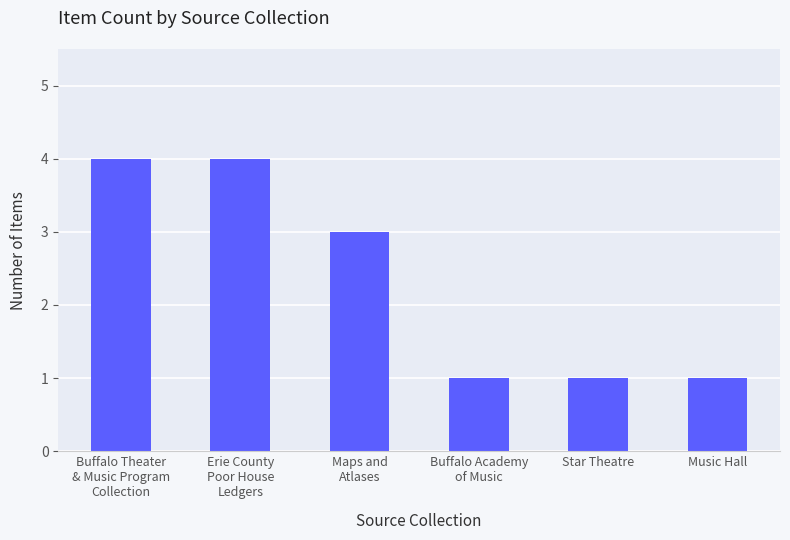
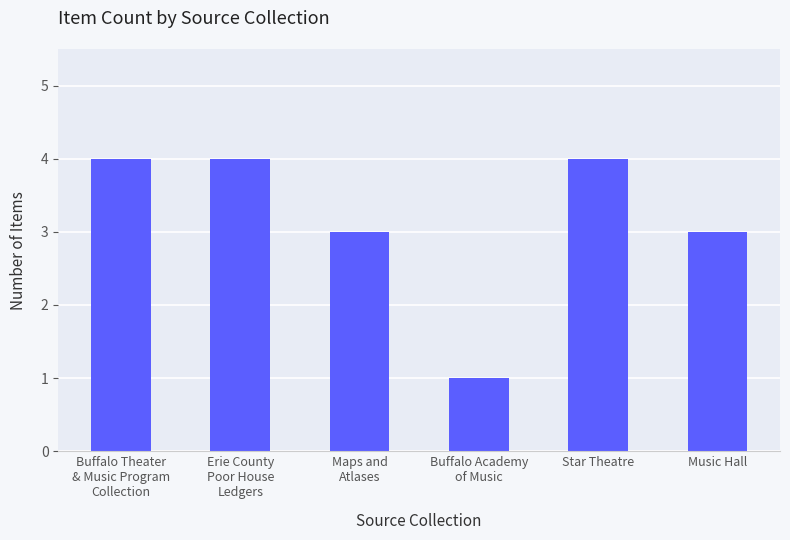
  {
    "Buffalo Theater & Music Program Collection": 4,
    "Erie County Poor House Ledgers": 4,
    "Maps and Atlases": 3,
    "Buffalo Academy of Music": 1,
-   "Star Theatre": 1,
-   "Music Hall": 1
+   "Star Theatre": 4,
+   "Music Hall": 3
  }
